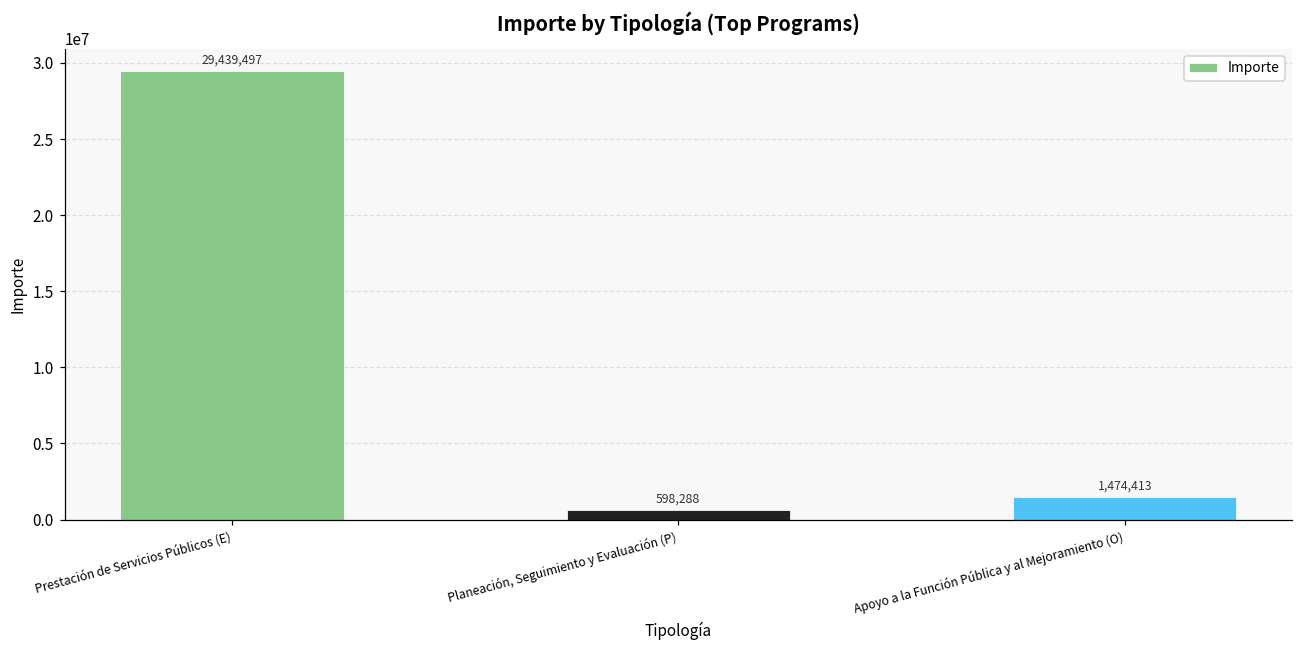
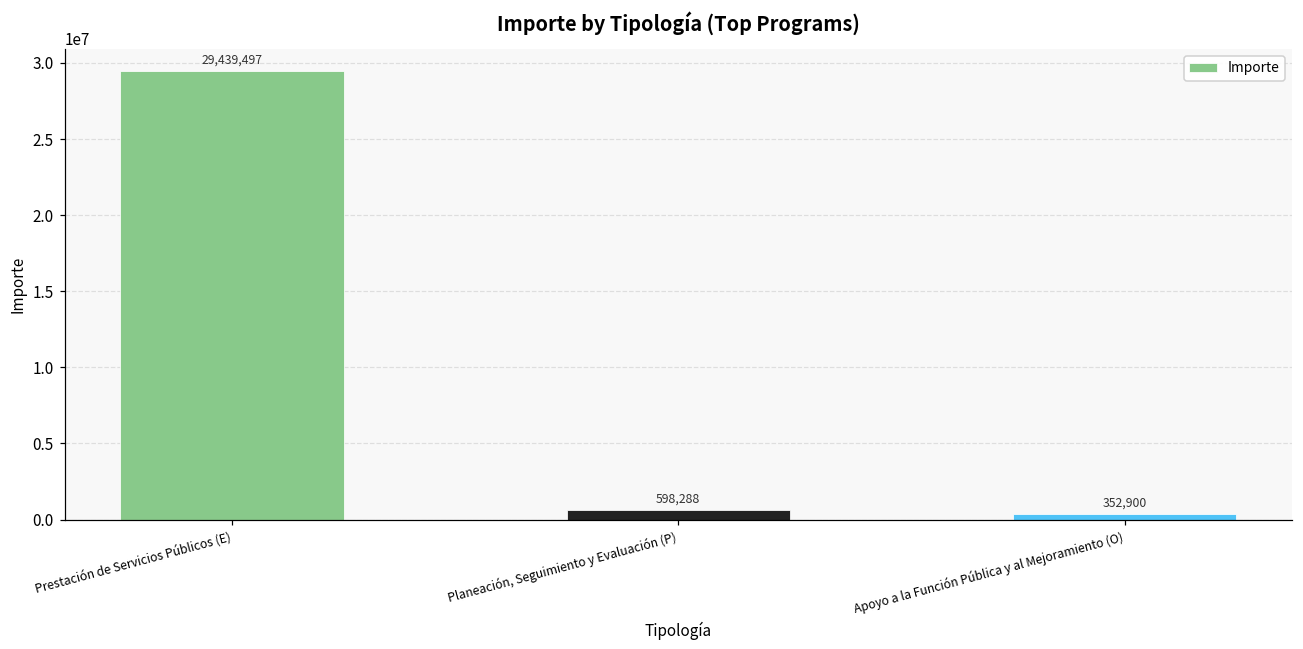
  {
    "Prestación de Servicios Públicos (E)": "29,439,497",
    "Planeación, Seguimiento y Evaluación (P)": "598,288",
-   "Apoyo a la Función Pública y al Mejoramiento (O)": "1,474,413"
+   "Apoyo a la Función Pública y al Mejoramiento (O)": "352,900"
  }
